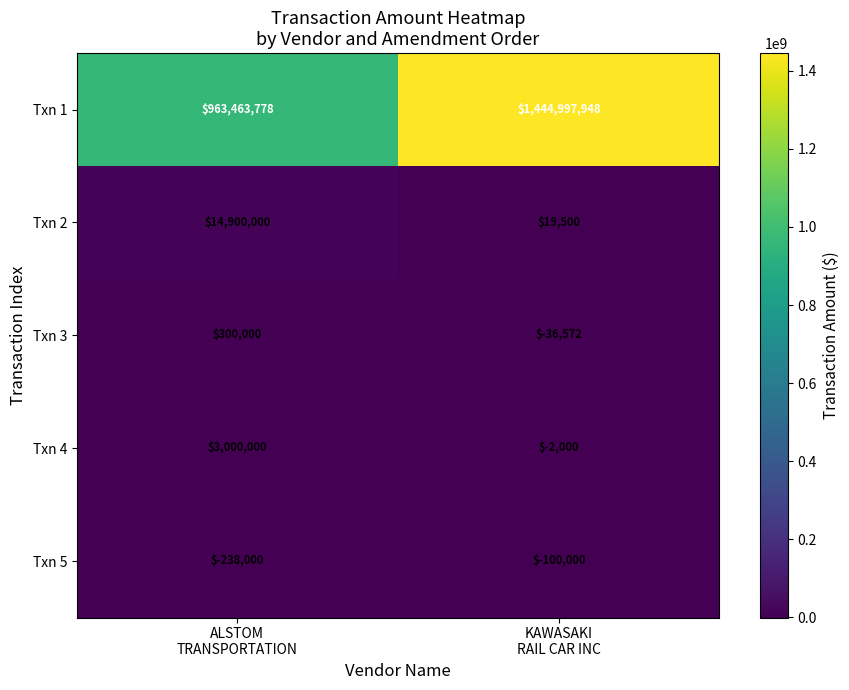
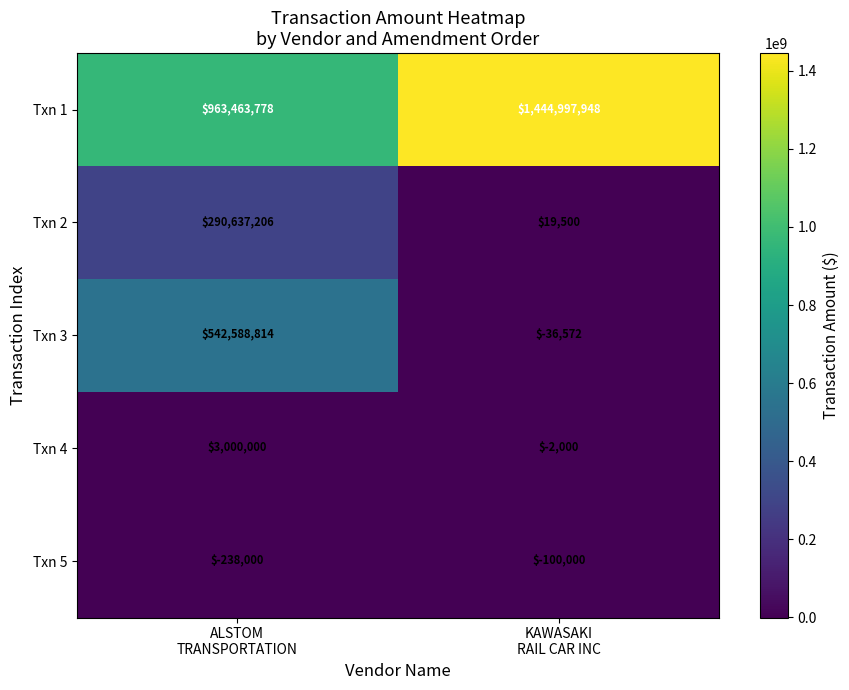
  {
    "Txn 1": {
      "ALSTOM TRANSPORTATION": "$963,463,778",
      "KAWASAKI RAIL CAR INC": "$1,444,997,948"
    },
    "Txn 2": {
-     "ALSTOM TRANSPORTATION": "$14,900,000",
+     "ALSTOM TRANSPORTATION": "$290,637,206",
      "KAWASAKI RAIL CAR INC": "$19,500"
    },
    "Txn 3": {
-     "ALSTOM TRANSPORTATION": "$300,000",
+     "ALSTOM TRANSPORTATION": "$542,588,814",
      "KAWASAKI RAIL CAR INC": "$-36,572"
    },
    "Txn 4": {
      "ALSTOM TRANSPORTATION": "$3,000,000",
      "KAWASAKI RAIL CAR INC": "$-2,000"
    },
    "Txn 5": {
      "ALSTOM TRANSPORTATION": "$-238,000",
      "KAWASAKI RAIL CAR INC": "$-100,000"
    }
  }
